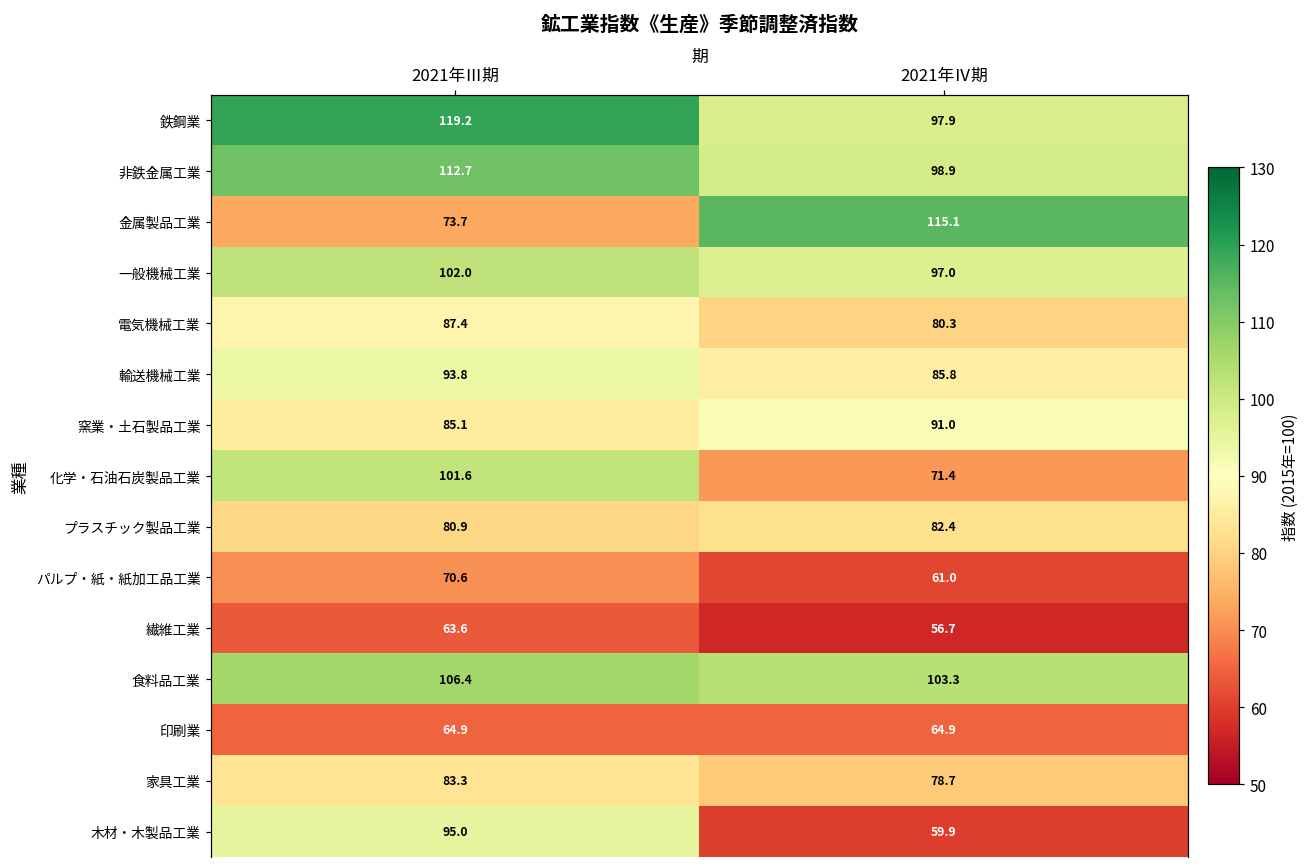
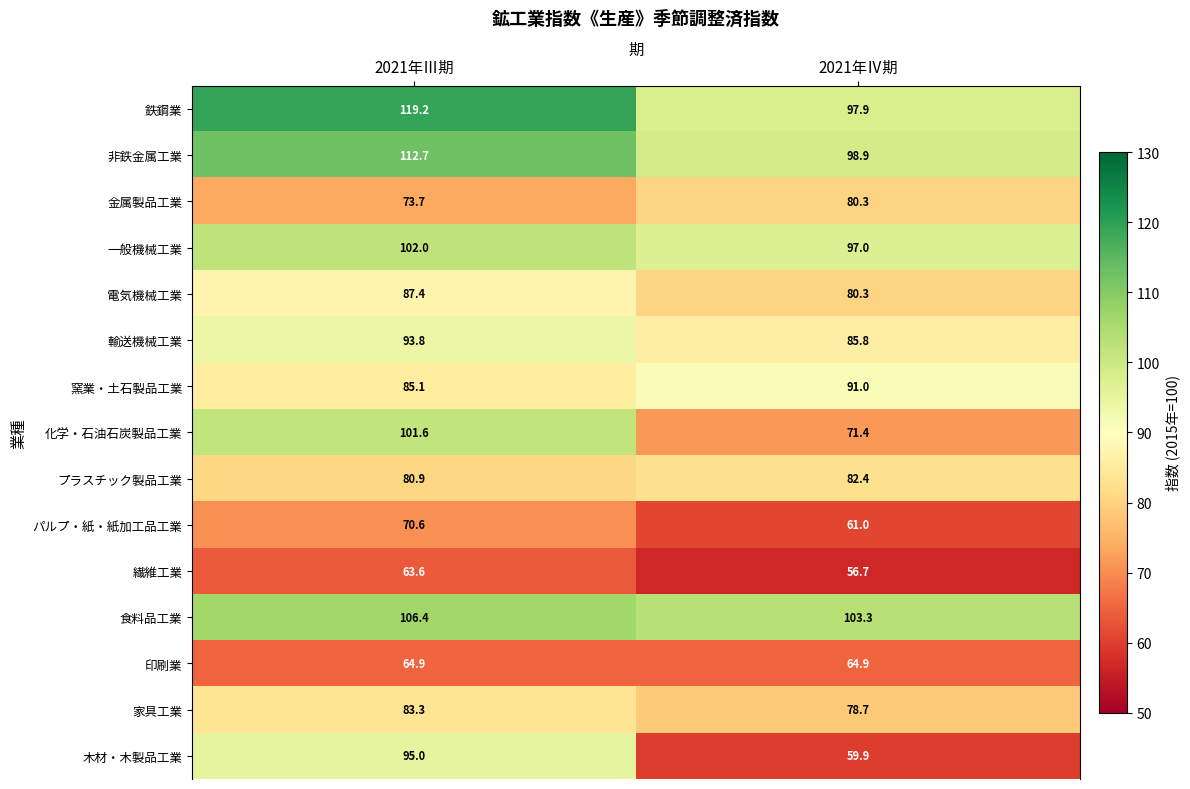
  {
    "鉄鋼業": {
      "2021年Ⅲ期": 119.2,
      "2021年Ⅳ期": 97.9
    },
    "非鉄金属工業": {
      "2021年Ⅲ期": 112.7,
      "2021年Ⅳ期": 98.9
    },
    "金属製品工業": {
      "2021年Ⅲ期": 73.7,
-     "2021年Ⅳ期": 115.1
+     "2021年Ⅳ期": 80.3
    },
    "一般機械工業": {
      "2021年Ⅲ期": 102.0,
      "2021年Ⅳ期": 97.0
    },
    "電気機械工業": {
      "2021年Ⅲ期": 87.4,
      "2021年Ⅳ期": 80.3
    },
    "輸送機械工業": {
      "2021年Ⅲ期": 93.8,
      "2021年Ⅳ期": 85.8
    },
    "窯業・土石製品工業": {
      "2021年Ⅲ期": 85.1,
      "2021年Ⅳ期": 91.0
    },
    "化学・石油石炭製品工業": {
      "2021年Ⅲ期": 101.6,
      "2021年Ⅳ期": 71.4
    },
    "プラスチック製品工業": {
      "2021年Ⅲ期": 80.9,
      "2021年Ⅳ期": 82.4
    },
    "パルプ・紙・紙加工品工業": {
      "2021年Ⅲ期": 70.6,
      "2021年Ⅳ期": 61.0
    },
    "繊維工業": {
      "2021年Ⅲ期": 63.6,
      "2021年Ⅳ期": 56.7
    },
    "食料品工業": {
      "2021年Ⅲ期": 106.4,
      "2021年Ⅳ期": 103.3
    },
    "印刷業": {
      "2021年Ⅲ期": 64.9,
      "2021年Ⅳ期": 64.9
    },
    "家具工業": {
      "2021年Ⅲ期": 83.3,
      "2021年Ⅳ期": 78.7
    },
    "木材・木製品工業": {
      "2021年Ⅲ期": 95.0,
      "2021年Ⅳ期": 59.9
    }
  }
